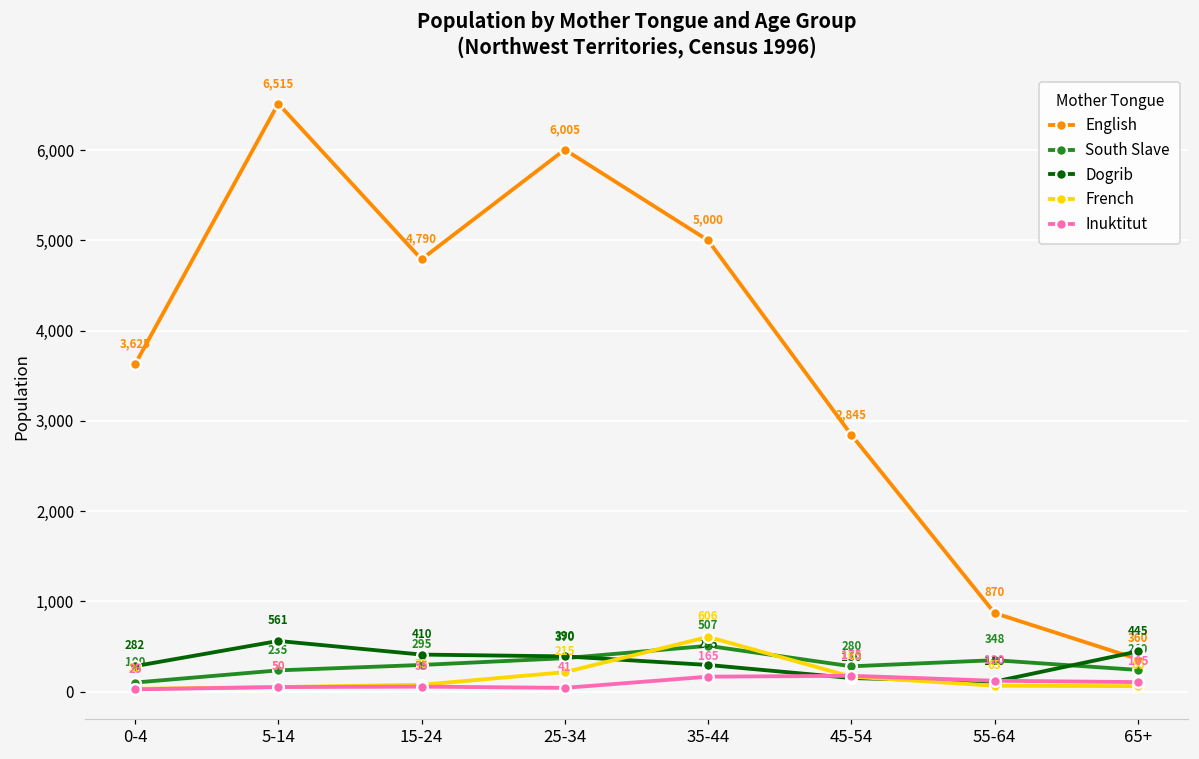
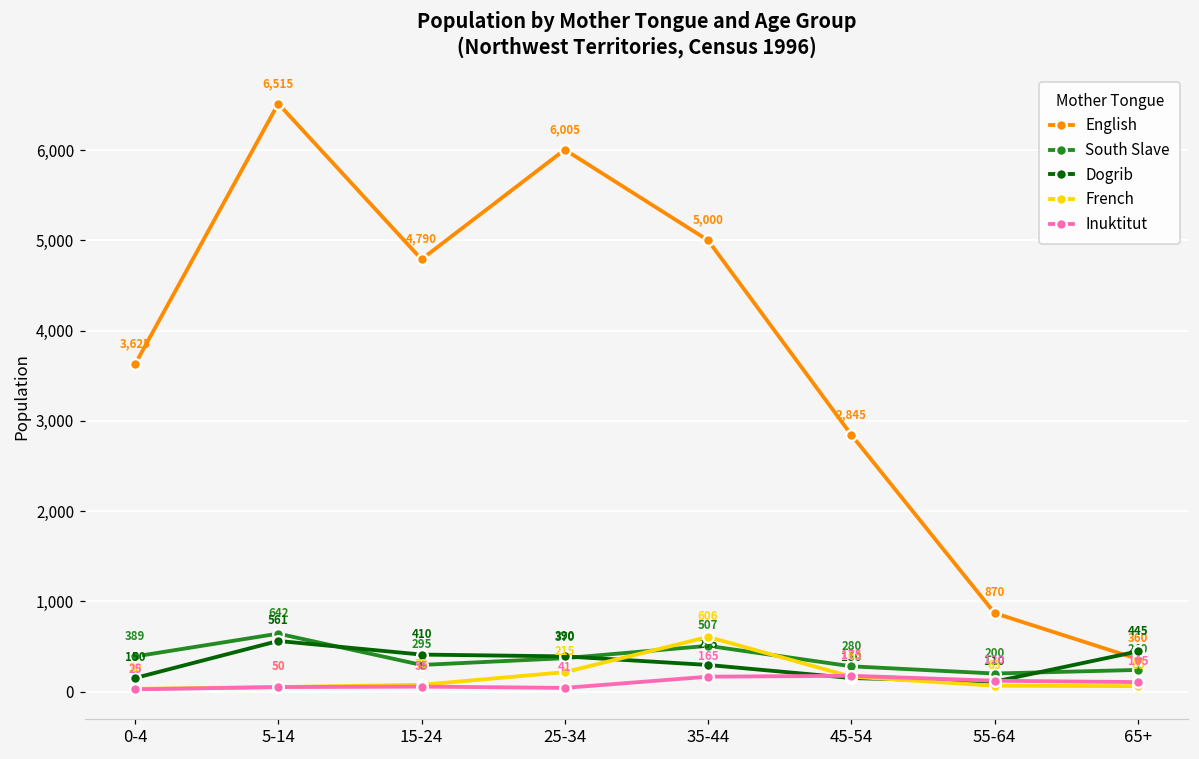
  {
    "English": {
      "0-4": "3,625",
      "5-14": "6,515",
      "15-24": "4,790",
      "25-34": "6,005",
      "35-44": "5,000",
      "45-54": "2,845",
      "55-64": "870"
    },
    "South Slave": {
-     "0-4": "100",
-     "5-14": "235",
+     "0-4": "389",
+     "5-14": "642",
      "15-24": "295",
      "45-54": "280",
-     "55-64": "348"
+     "55-64": "200"
    },
    "Dogrib": {
-     "0-4": "282",
+     "0-4": "150",
      "5-14": "561",
      "15-24": "410"
    }
  }
